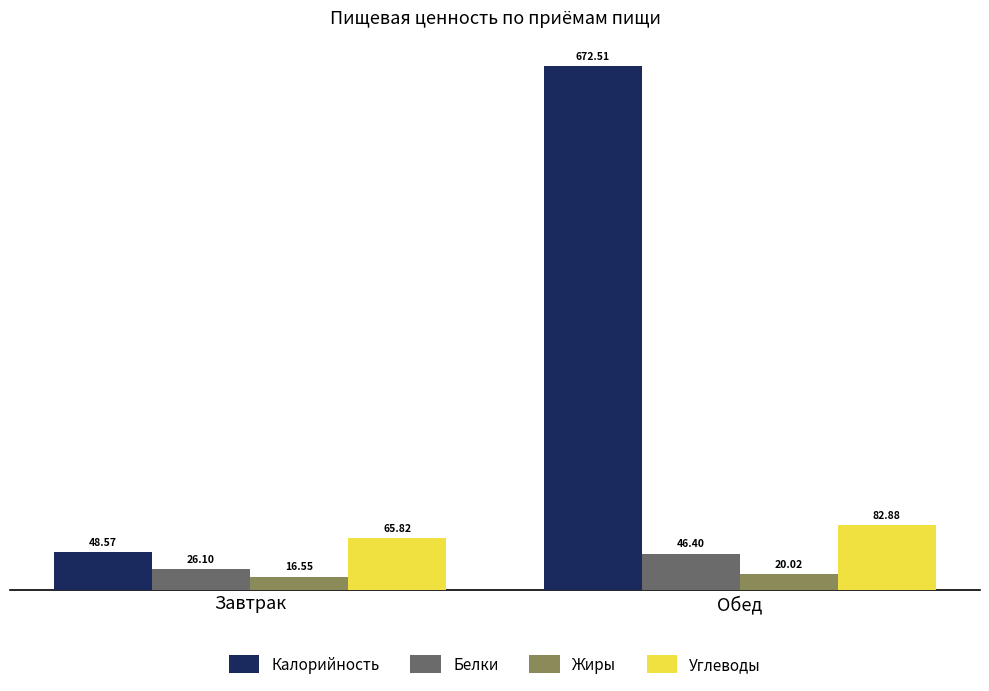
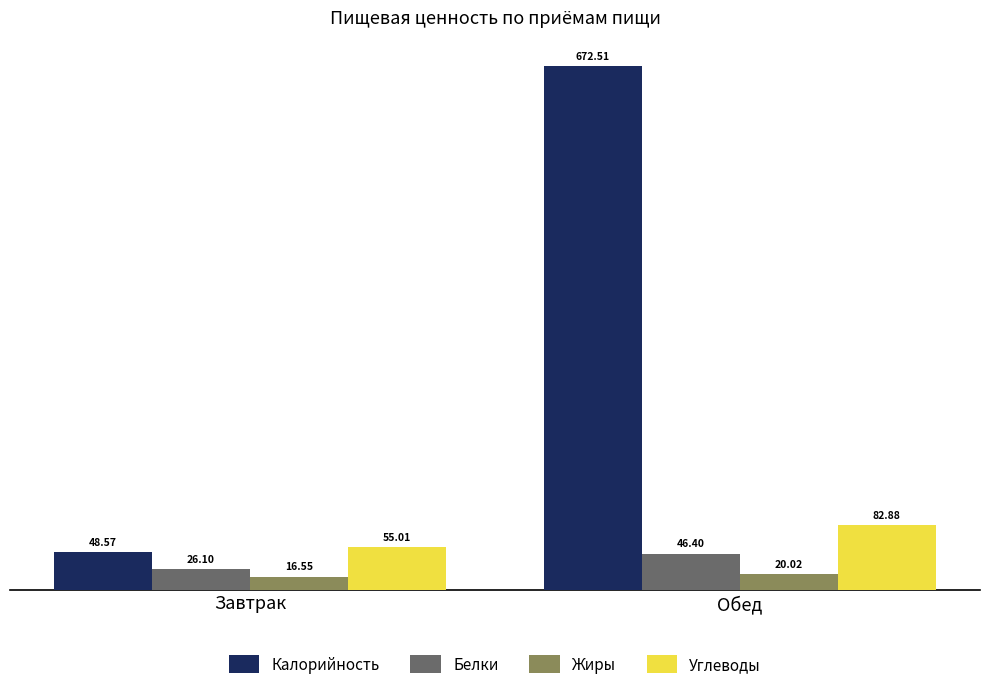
  {
    "Калорийность": {
      "Завтрак": 48.57,
      "Обед": 672.51
    },
    "Углеводы": {
-     "Завтрак": 65.82,
+     "Завтрак": 55.01,
      "Обед": 82.88
    }
  }
